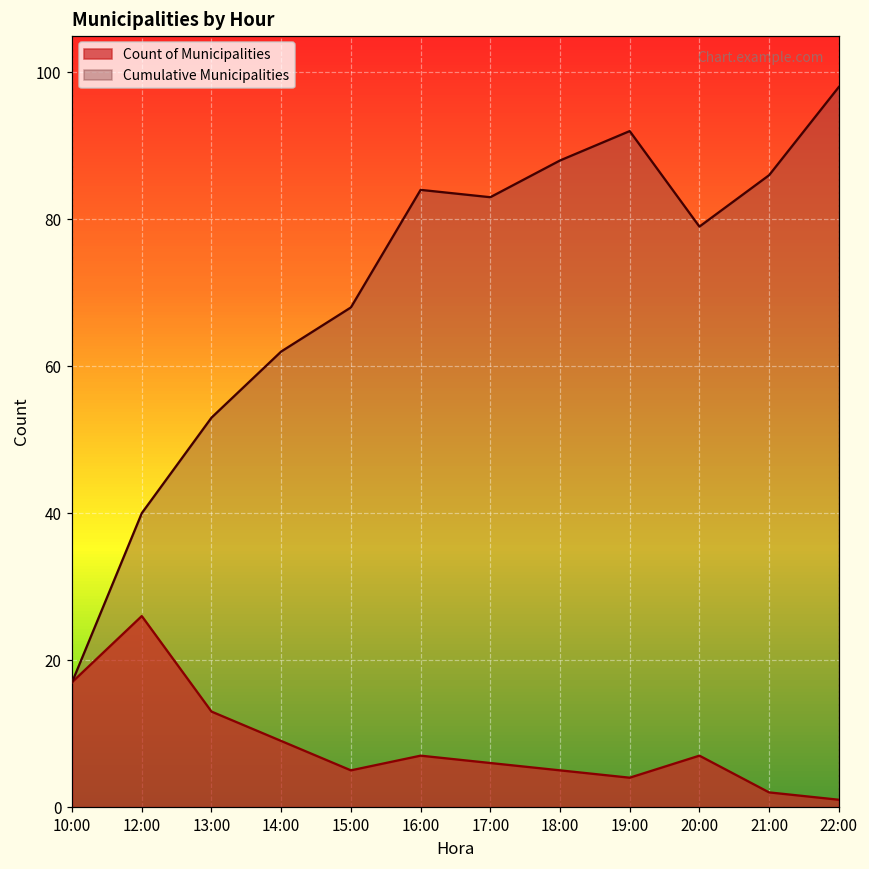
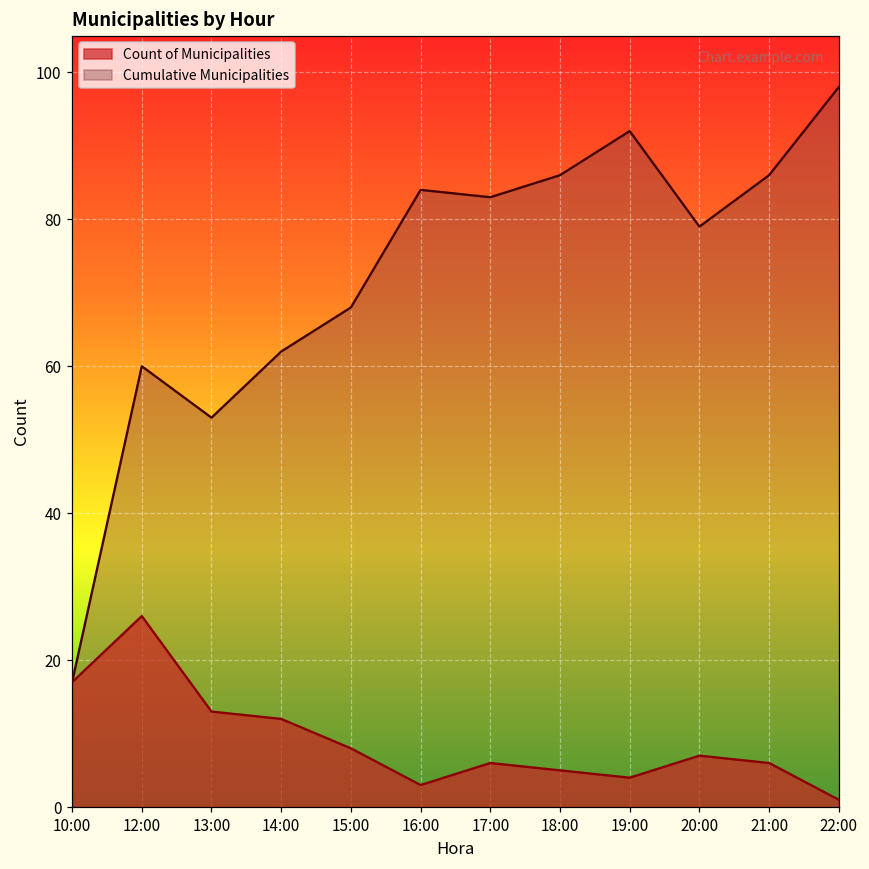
  {
    "Count of Municipalities": {
      "12:00": 26,
      "13:00": 13,
-     "14:00": 9,
-     "15:00": 5,
-     "16:00": 7,
+     "14:00": 12,
+     "15:00": 8,
+     "16:00": 3,
      "17:00": 6,
      "18:00": 5,
      "19:00": 4,
      "20:00": 7,
-     "21:00": 2,
+     "21:00": 6,
      "22:00": 1
    },
    "Cumulative Municipalities": {
-     "12:00": 40,
+     "12:00": 60,
      "13:00": 53,
      "14:00": 62,
      "15:00": 68,
      "16:00": 84,
      "17:00": 83,
-     "18:00": 88,
+     "18:00": 86,
      "19:00": 92,
      "20:00": 79,
      "21:00": 86,
      "22:00": 98
    }
  }
